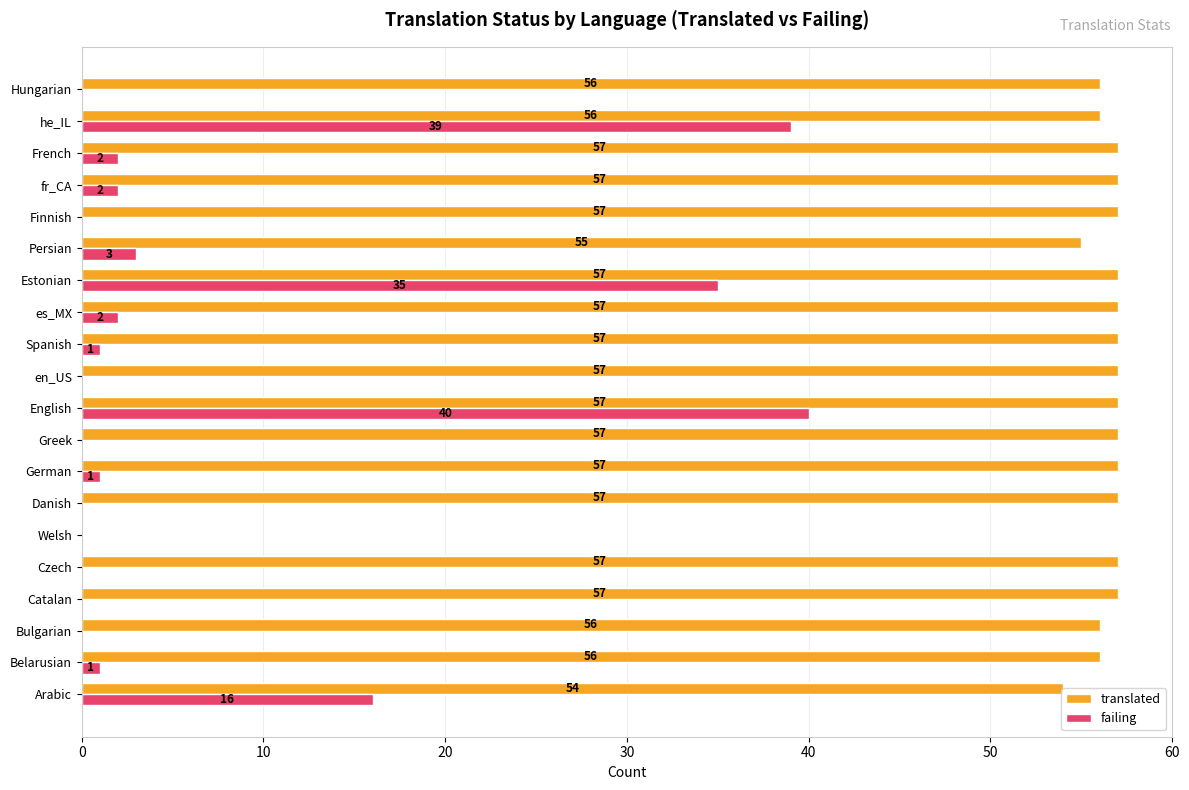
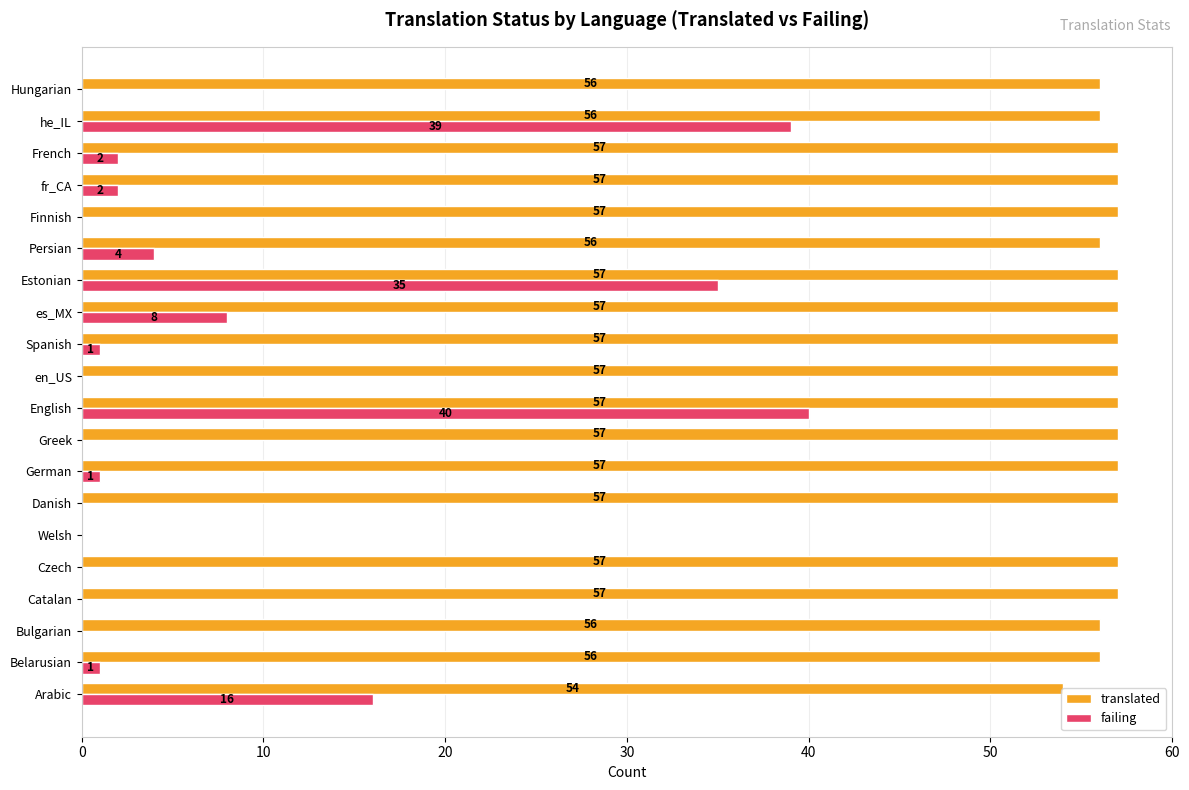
  {
    "translated": {
      "Hungarian": 56,
      "he_IL": 56,
      "French": 57,
      "fr_CA": 57,
      "Finnish": 57,
-     "Persian": 55,
+     "Persian": 56,
      "Estonian": 57,
      "es_MX": 57,
      "Spanish": 57,
      "en_US": 57,
      "English": 57,
      "Greek": 57,
      "German": 57,
      "Danish": 57,
      "Czech": 57,
      "Catalan": 57,
      "Bulgarian": 56,
      "Belarusian": 56
    },
    "failing": {
      "he_IL": 39,
      "French": 2,
      "fr_CA": 2,
-     "Persian": 3,
+     "Persian": 4,
      "Estonian": 35,
-     "es_MX": 2,
+     "es_MX": 8,
      "Spanish": 1,
      "English": 40,
      "German": 1,
      "Belarusian": 1,
      "Arabic": 16
    }
  }
